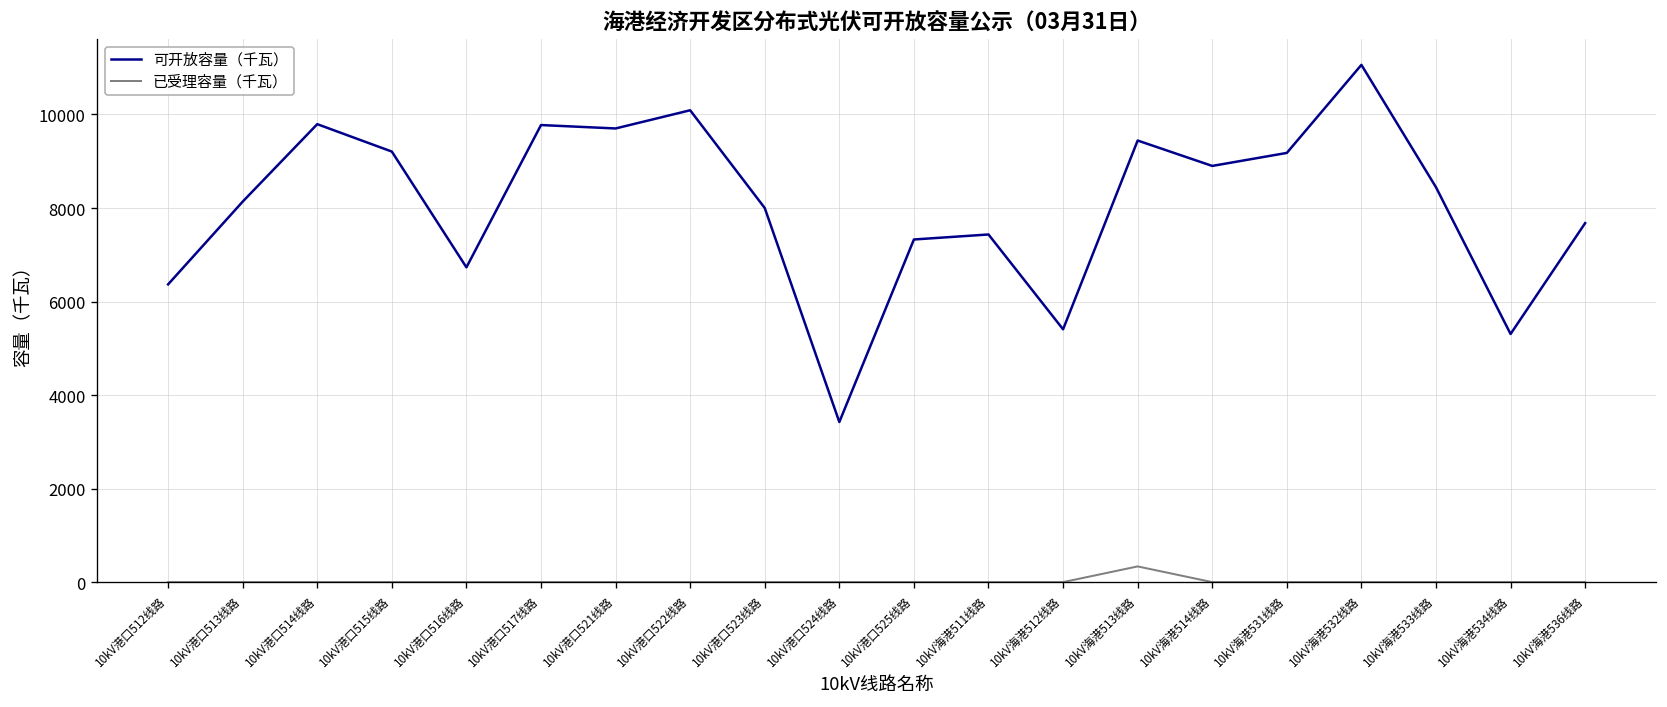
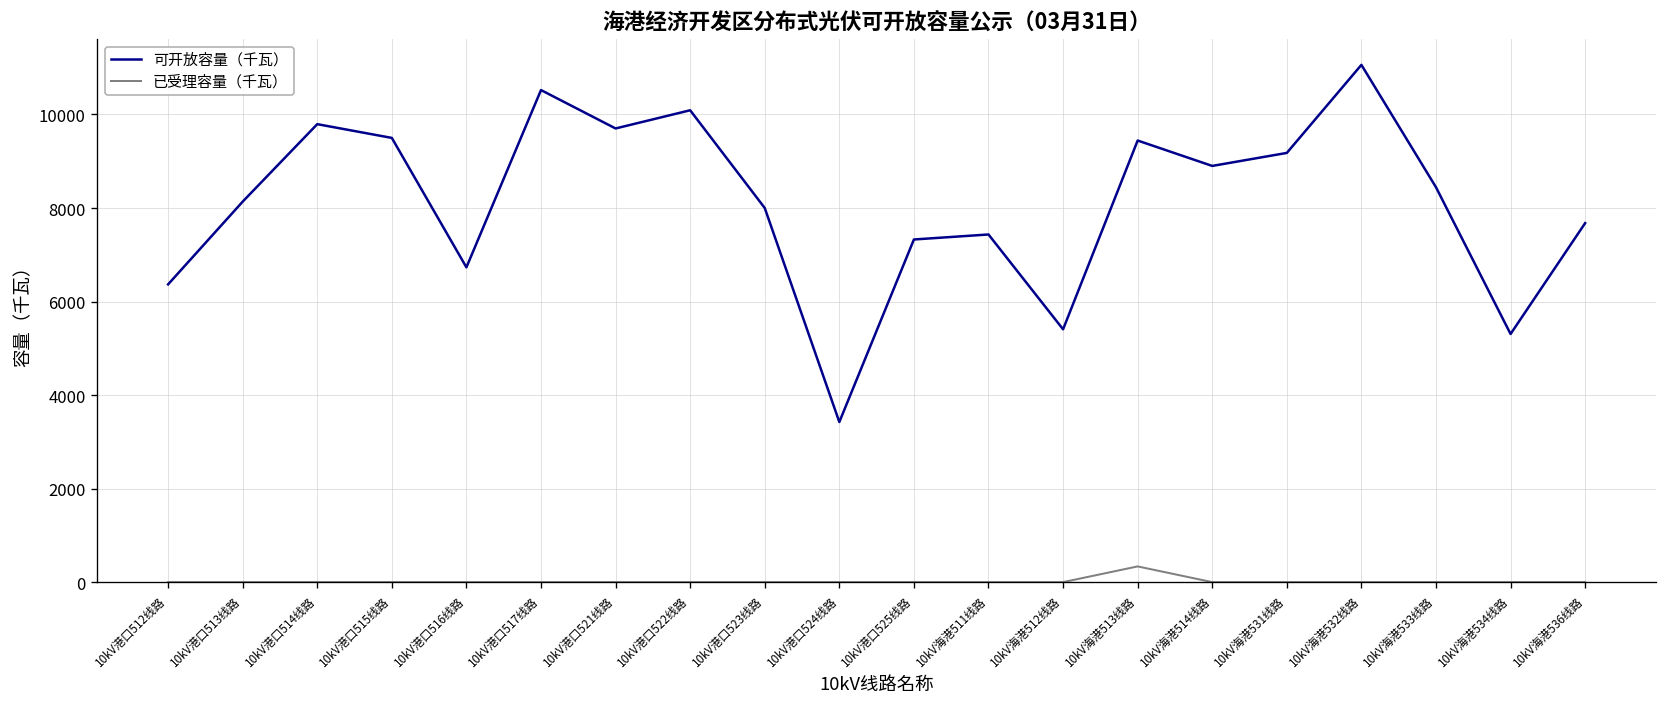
  {
    "可开放容量（千瓦）": {
      "10kV港口512线路": 6400,
      "10kV港口513线路": 8100,
      "10kV港口514线路": 9800,
-     "10kV港口515线路": 9200,
+     "10kV港口515线路": 9500,
      "10kV港口516线路": 6700,
-     "10kV港口517线路": 9800,
+     "10kV港口517线路": 10500,
      "10kV港口521线路": 9700,
      "10kV港口522线路": 10100,
      "10kV港口523线路": 8000,
      "10kV港口524线路": 3400,
      "10kV港口525线路": 7300,
      "10kV海港511线路": 7400,
      "10kV海港512线路": 5400,
      "10kV海港513线路": 9400,
      "10kV海港514线路": 8900,
      "10kV海港531线路": 9200,
      "10kV海港532线路": 11100,
      "10kV海港533线路": 8400,
      "10kV海港534线路": 5300,
      "10kV海港536线路": 7700
    },
    "已受理容量（千瓦）": {
      "10kV港口512线路": 0,
      "10kV港口513线路": 0,
      "10kV港口514线路": 0,
      "10kV港口515线路": 0,
      "10kV港口516线路": 0,
      "10kV港口517线路": 0,
      "10kV港口521线路": 0,
      "10kV港口522线路": 0,
      "10kV港口523线路": 0,
      "10kV港口524线路": 0,
      "10kV港口525线路": 0,
      "10kV海港511线路": 0,
      "10kV海港512线路": 0,
      "10kV海港513线路": 300,
      "10kV海港514线路": 0,
      "10kV海港531线路": 0,
      "10kV海港532线路": 0,
      "10kV海港533线路": 0,
      "10kV海港534线路": 0,
      "10kV海港536线路": 0
    }
  }
